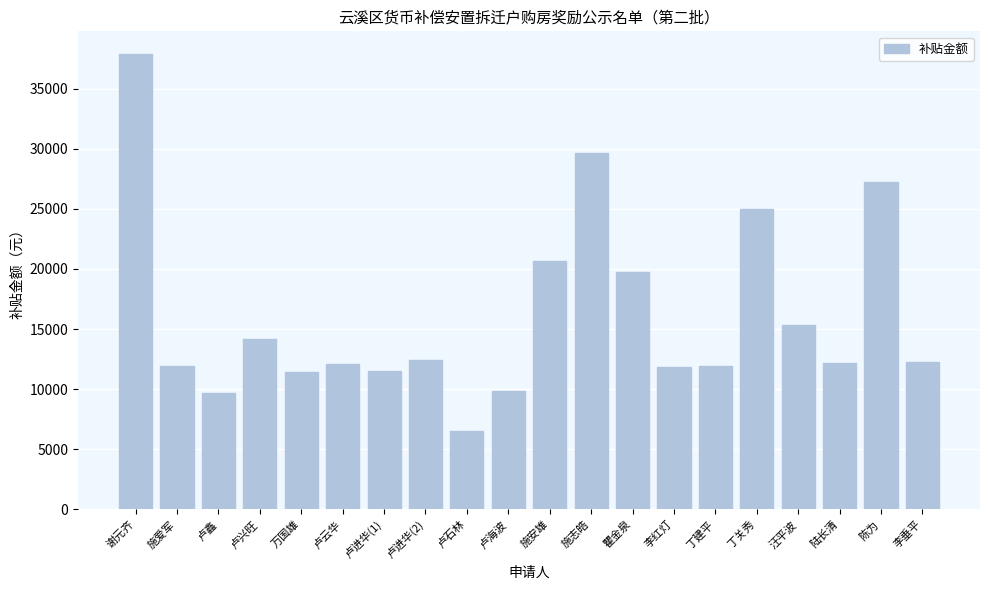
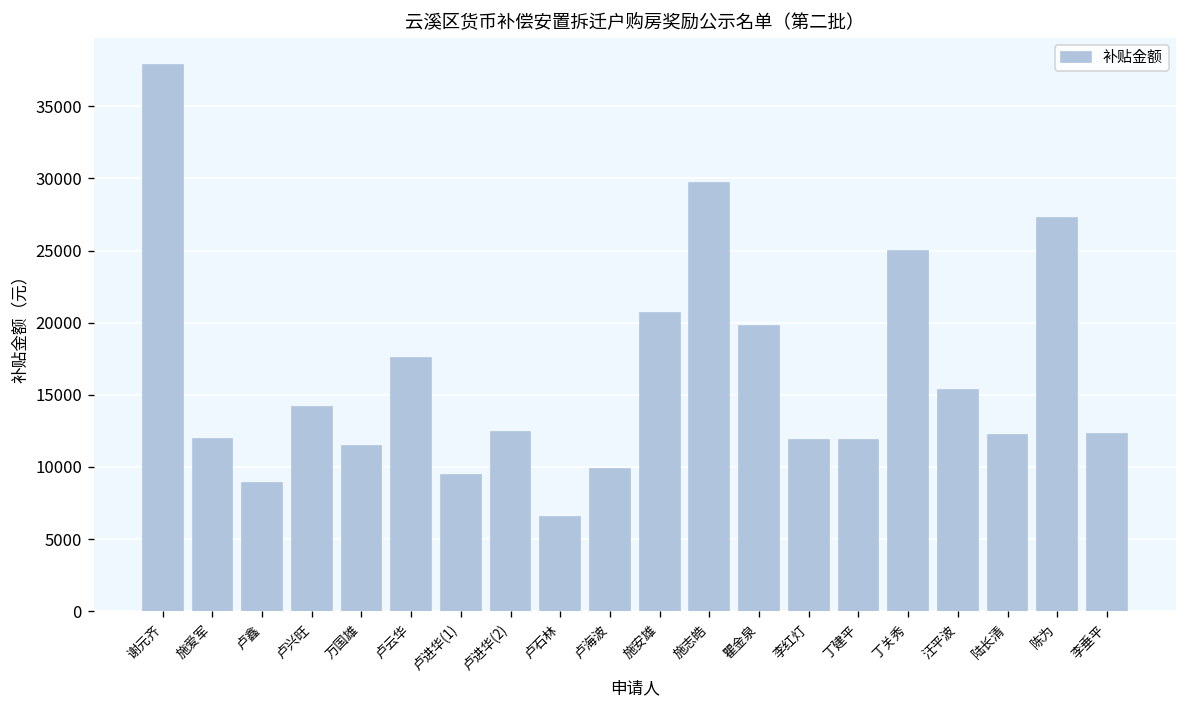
  {
    "谢元齐": 37900,
    "施爱军": 12000,
-   "卢鑫": 9700,
+   "卢鑫": 8900,
    "卢兴旺": 14200,
    "万国雄": 11400,
-   "卢云华": 12100,
-   "卢进华(1)": 11500,
+   "卢云华": 17600,
+   "卢进华(1)": 9400,
    "卢进华(2)": 12400,
    "卢石林": 6500,
    "卢海波": 9900,
    "施安雄": 20600,
    "施志皓": 29700,
    "瞿金泉": 19700,
    "李红灯": 11900,
    "丁建平": 11900,
    "丁关秀": 25000,
    "汪平波": 15300,
    "陆长清": 12200,
    "陈为": 27300,
    "李垂平": 12300
  }
